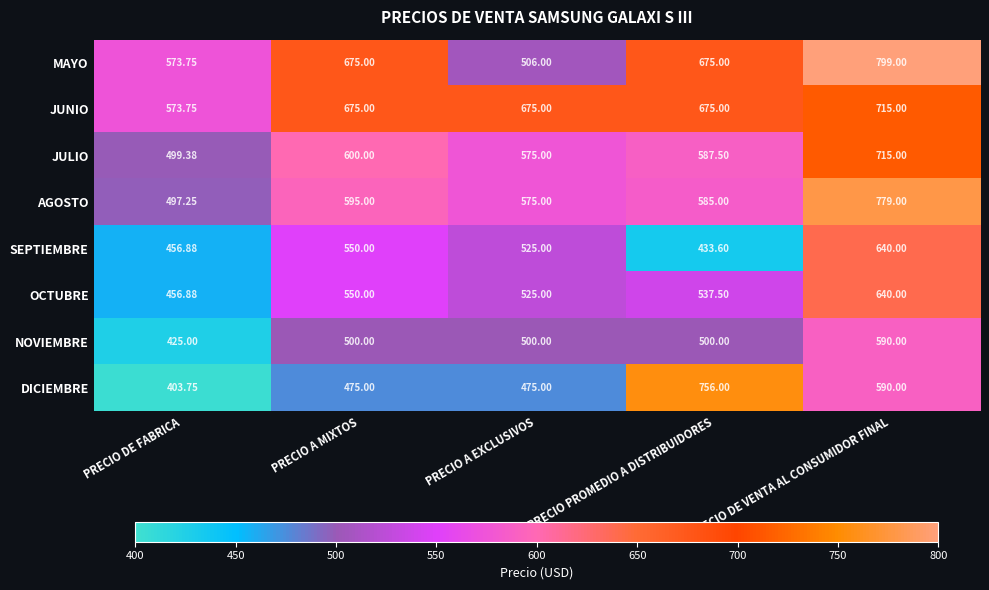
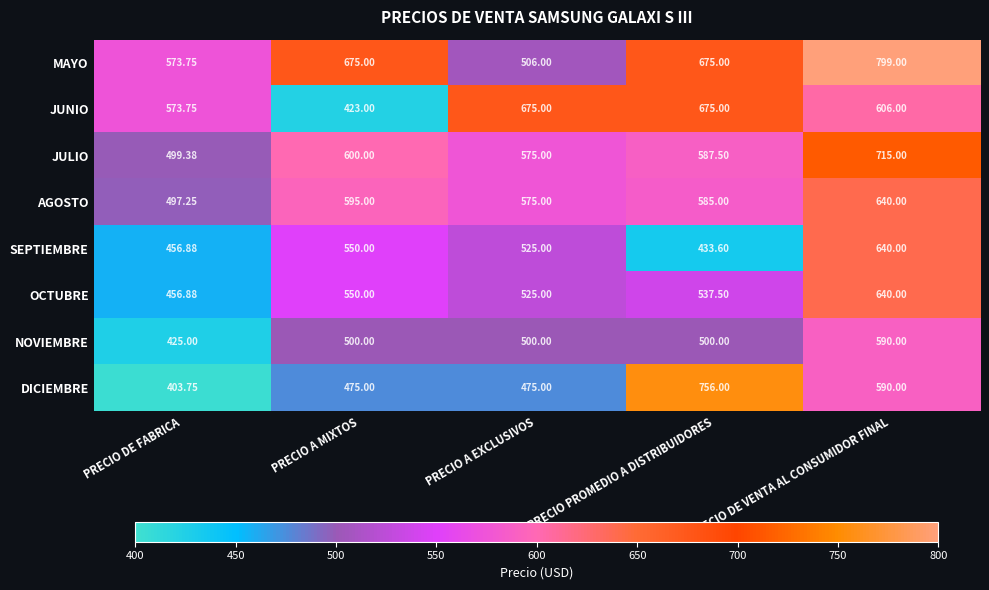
  {
    "MAYO": {
      "PRECIO DE FABRICA": 573.75,
      "PRECIO A MIXTOS": 675.00,
      "PRECIO A EXCLUSIVOS": 506.00,
      "PRECIO PROMEDIO A DISTRIBUIDORES": 675.00,
      "PRECIO DE VENTA AL CONSUMIDOR FINAL": 799.00
    },
    "JUNIO": {
      "PRECIO DE FABRICA": 573.75,
-     "PRECIO A MIXTOS": 675.00,
+     "PRECIO A MIXTOS": 423.00,
      "PRECIO A EXCLUSIVOS": 675.00,
      "PRECIO PROMEDIO A DISTRIBUIDORES": 675.00,
-     "PRECIO DE VENTA AL CONSUMIDOR FINAL": 715.00
+     "PRECIO DE VENTA AL CONSUMIDOR FINAL": 606.00
    },
    "JULIO": {
      "PRECIO DE FABRICA": 499.38,
      "PRECIO A MIXTOS": 600.00,
      "PRECIO A EXCLUSIVOS": 575.00,
      "PRECIO PROMEDIO A DISTRIBUIDORES": 587.50,
      "PRECIO DE VENTA AL CONSUMIDOR FINAL": 715.00
    },
    "AGOSTO": {
      "PRECIO DE FABRICA": 497.25,
      "PRECIO A MIXTOS": 595.00,
      "PRECIO A EXCLUSIVOS": 575.00,
      "PRECIO PROMEDIO A DISTRIBUIDORES": 585.00,
-     "PRECIO DE VENTA AL CONSUMIDOR FINAL": 779.00
+     "PRECIO DE VENTA AL CONSUMIDOR FINAL": 640.00
    },
    "SEPTIEMBRE": {
      "PRECIO DE FABRICA": 456.88,
      "PRECIO A MIXTOS": 550.00,
      "PRECIO A EXCLUSIVOS": 525.00,
      "PRECIO PROMEDIO A DISTRIBUIDORES": 433.60,
      "PRECIO DE VENTA AL CONSUMIDOR FINAL": 640.00
    },
    "OCTUBRE": {
      "PRECIO DE FABRICA": 456.88,
      "PRECIO A MIXTOS": 550.00,
      "PRECIO A EXCLUSIVOS": 525.00,
      "PRECIO PROMEDIO A DISTRIBUIDORES": 537.50,
      "PRECIO DE VENTA AL CONSUMIDOR FINAL": 640.00
    },
    "NOVIEMBRE": {
      "PRECIO DE FABRICA": 425.00,
      "PRECIO A MIXTOS": 500.00,
      "PRECIO A EXCLUSIVOS": 500.00,
      "PRECIO PROMEDIO A DISTRIBUIDORES": 500.00,
      "PRECIO DE VENTA AL CONSUMIDOR FINAL": 590.00
    },
    "DICIEMBRE": {
      "PRECIO DE FABRICA": 403.75,
      "PRECIO A MIXTOS": 475.00,
      "PRECIO A EXCLUSIVOS": 475.00,
      "PRECIO PROMEDIO A DISTRIBUIDORES": 756.00,
      "PRECIO DE VENTA AL CONSUMIDOR FINAL": 590.00
    }
  }
